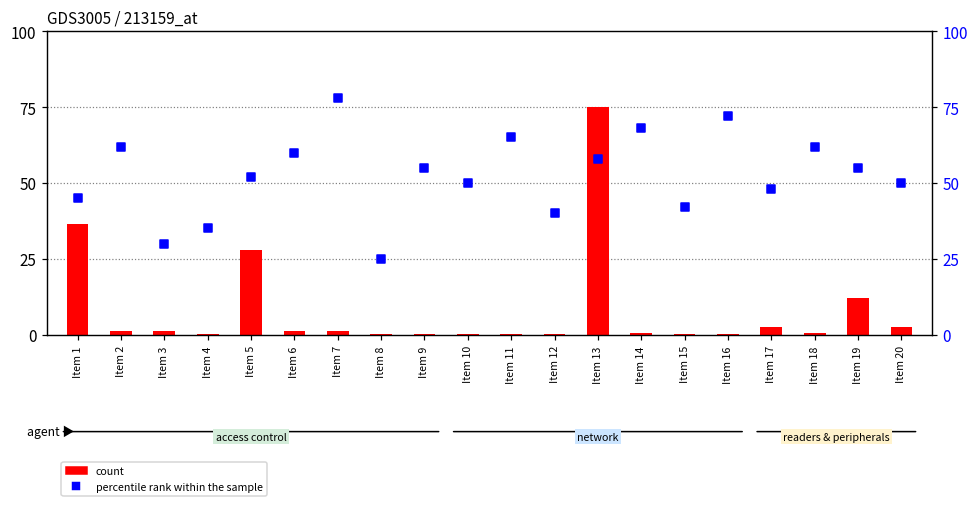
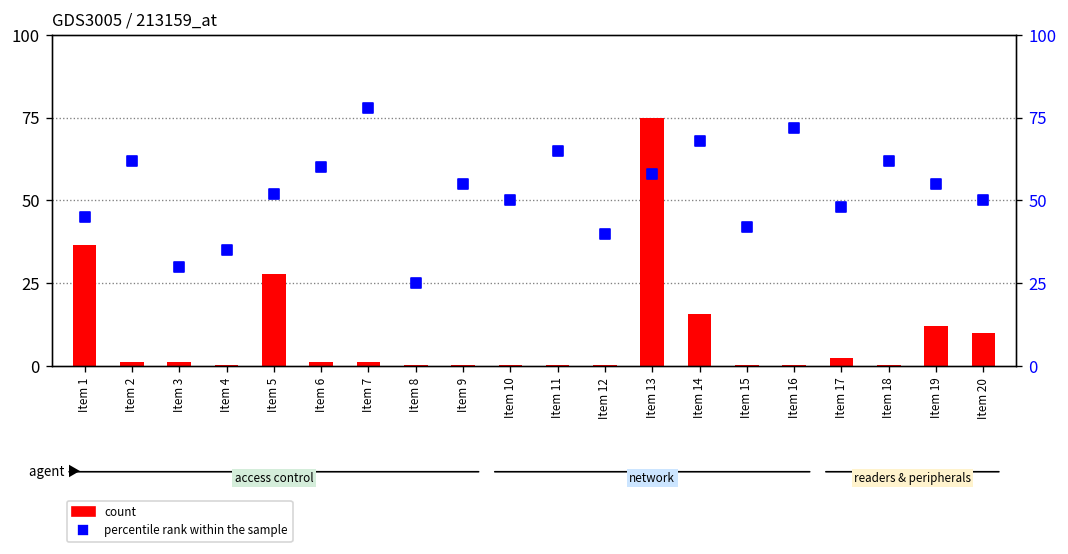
  {
    "count": {
      "Item 1": 37,
      "Item 2": 1,
      "Item 3": 1,
      "Item 5": 28,
      "Item 6": 1,
      "Item 7": 1,
      "Item 13": 75,
-     "Item 14": 1,
+     "Item 14": 16,
      "Item 17": 3,
      "Item 19": 12,
-     "Item 20": 3
+     "Item 20": 10
    }
  }
